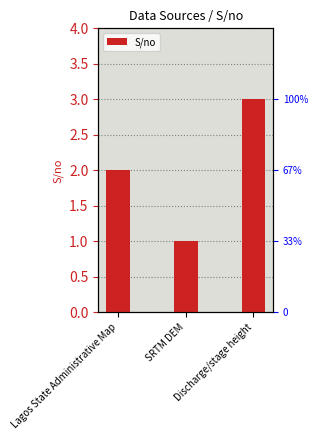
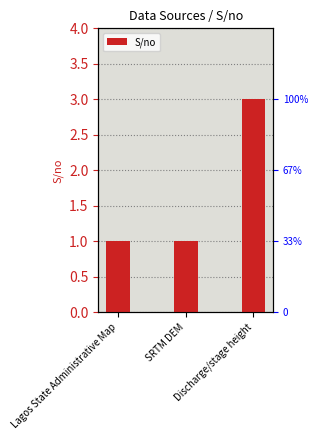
  {
-   "Lagos State Administrative Map": 2,
+   "Lagos State Administrative Map": 1,
    "SRTM DEM": 1,
    "Discharge/stage height": 3
  }
